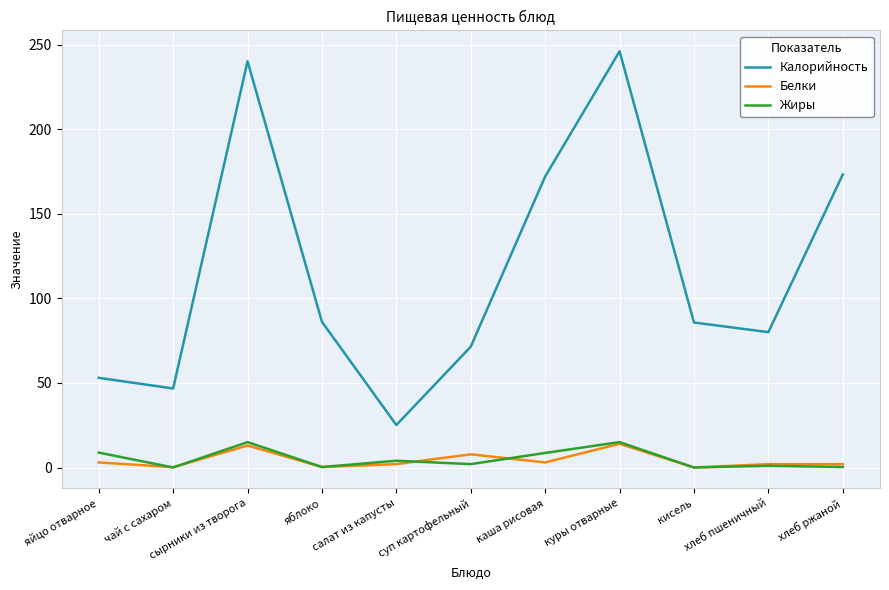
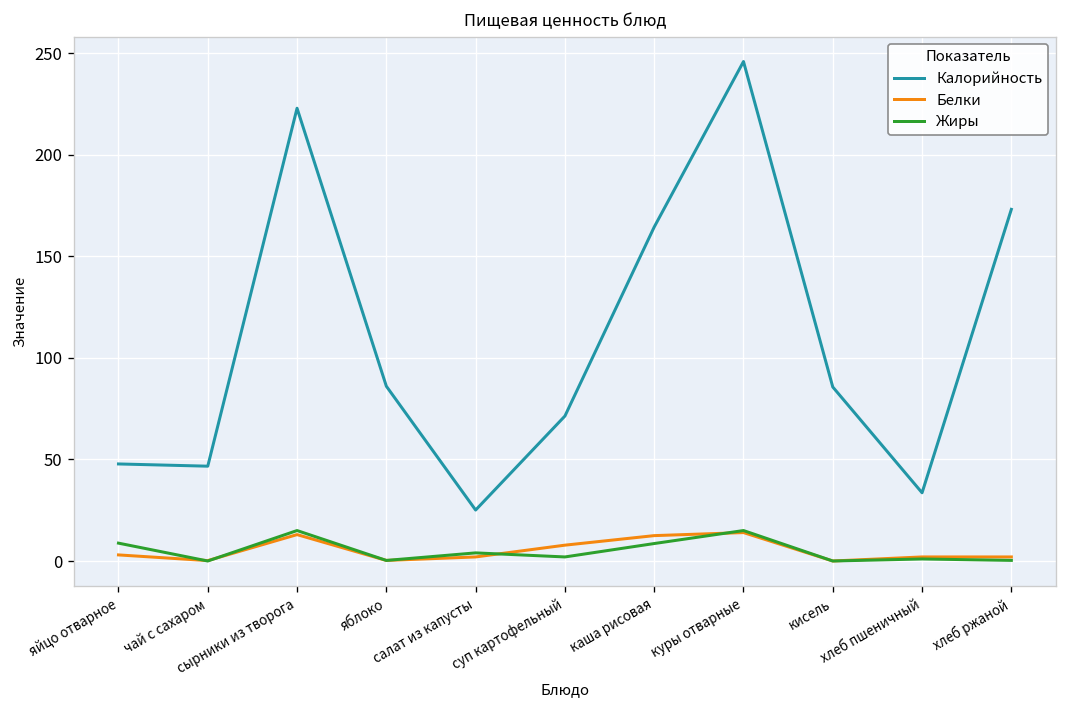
  {
    "Калорийность": {
-     "яйцо отварное": 53,
+     "яйцо отварное": 48,
      "чай с сахаром": 47,
-     "сырники из творога": 240,
+     "сырники из творога": 223,
      "яблоко": 86,
      "салат из капусты": 25,
      "суп картофельный": 71,
-     "каша рисовая": 172,
+     "каша рисовая": 165,
      "куры отварные": 246,
      "кисель": 86,
-     "хлеб пшеничный": 80,
+     "хлеб пшеничный": 34,
      "хлеб ржаной": 173
    },
    "Белки": {
      "яйцо отварное": 3,
      "сырники из творога": 13,
      "салат из капусты": 2,
      "суп картофельный": 8,
-     "каша рисовая": 3,
+     "каша рисовая": 13,
      "хлеб ржаной": 2
    },
    "Жиры": {
      "яйцо отварное": 9,
      "сырники из творога": 15,
      "салат из капусты": 4,
      "суп картофельный": 2,
      "каша рисовая": 9,
      "хлеб ржаной": 0
    }
  }
